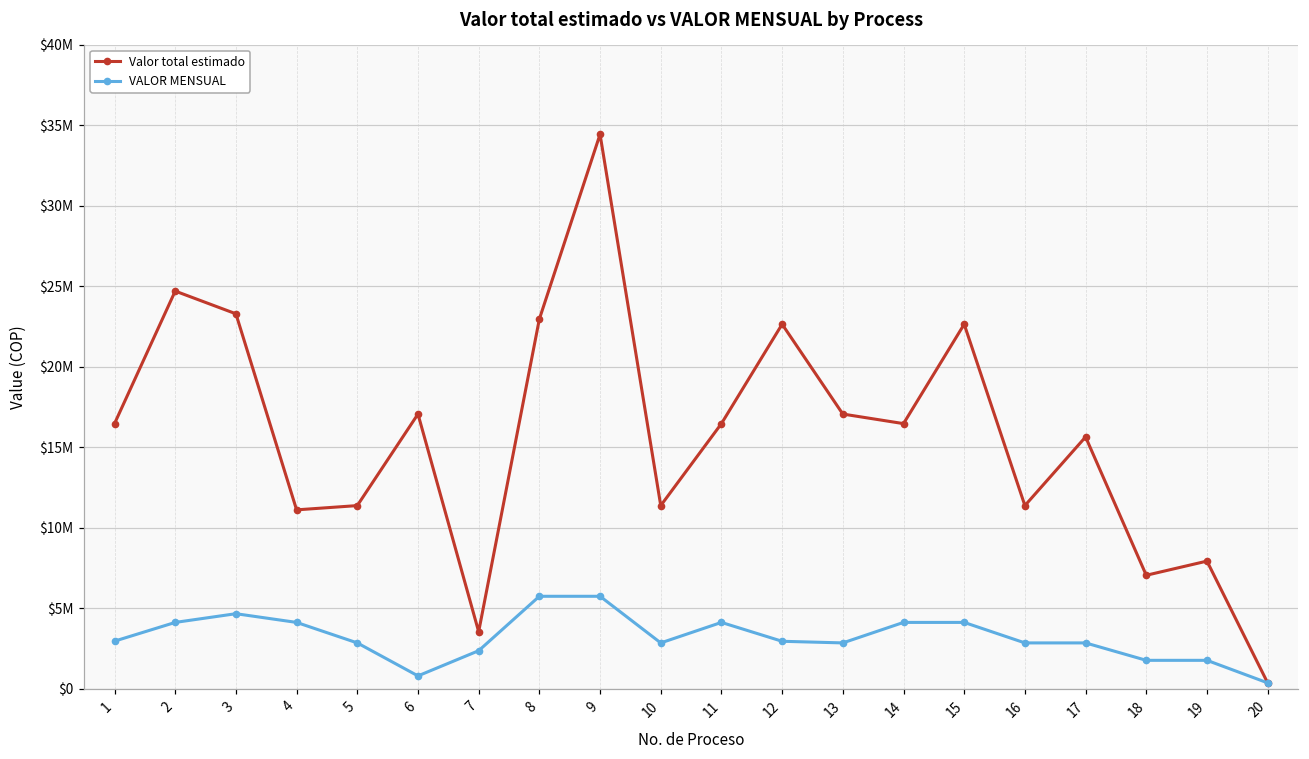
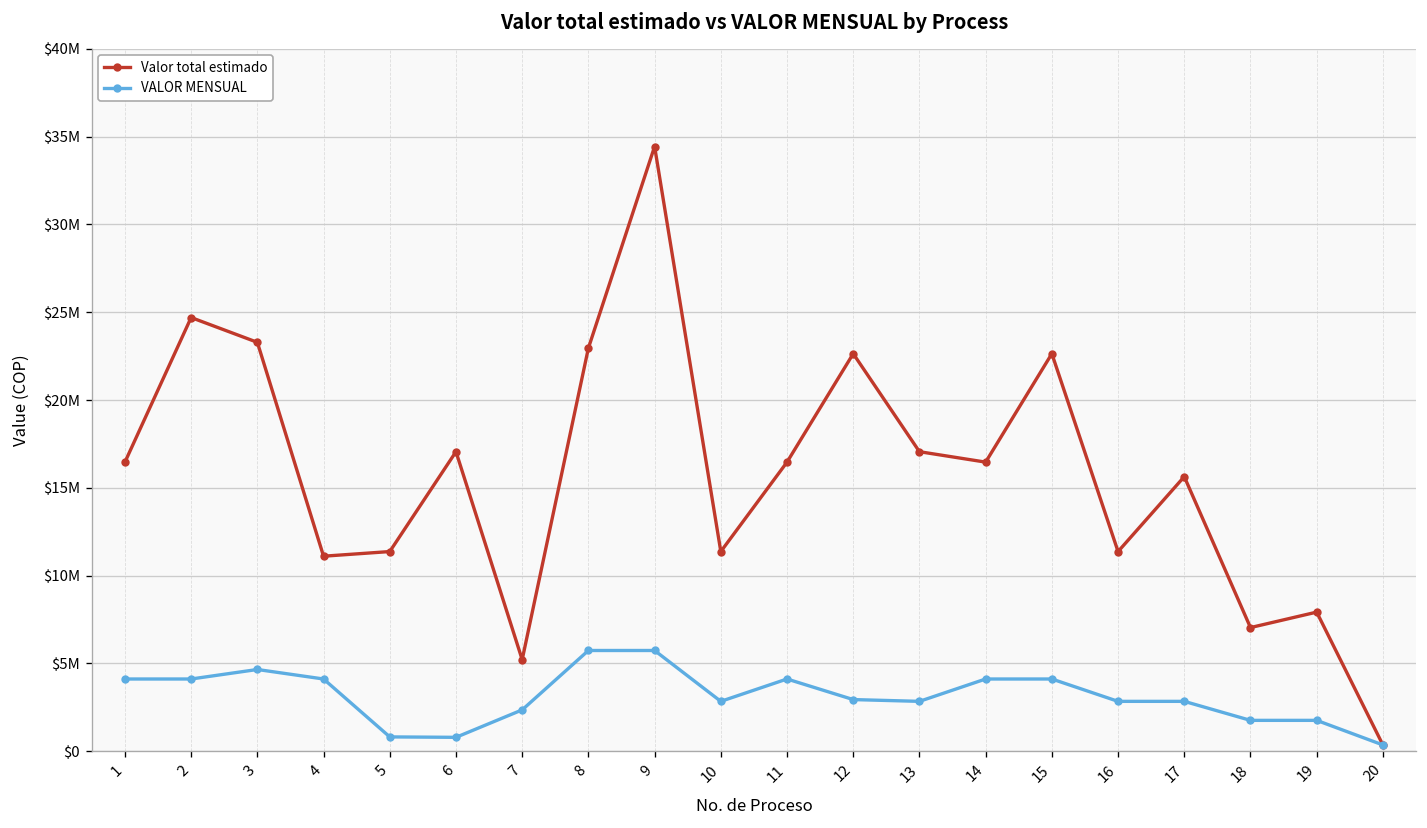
  {
    "Valor total estimado": {
      "1": "$16500000",
      "2": "$24700000",
      "3": "$23300000",
      "4": "$11100000",
      "5": "$11400000",
      "6": "$17100000",
-     "7": "$3500000",
+     "7": "$5200000",
      "8": "$23000000",
      "9": "$34400000",
      "10": "$11400000",
      "11": "$16500000",
      "12": "$22600000",
      "13": "$17100000",
      "14": "$16500000",
      "15": "$22600000",
      "16": "$11400000",
      "17": "$15600000",
      "18": "$7000000",
      "19": "$7900000"
    },
    "VALOR MENSUAL": {
-     "1": "$3000000",
+     "1": "$4100000",
      "2": "$4100000",
      "3": "$4700000",
      "4": "$4100000",
-     "5": "$2800000",
+     "5": "$800000",
      "6": "$800000",
      "7": "$2400000",
      "8": "$5700000",
      "9": "$5700000",
      "10": "$2800000",
      "11": "$4100000",
      "12": "$2900000",
      "13": "$2800000",
      "14": "$4100000",
      "15": "$4100000",
      "16": "$2800000",
      "17": "$2800000",
      "18": "$1800000",
      "19": "$1800000"
    }
  }
